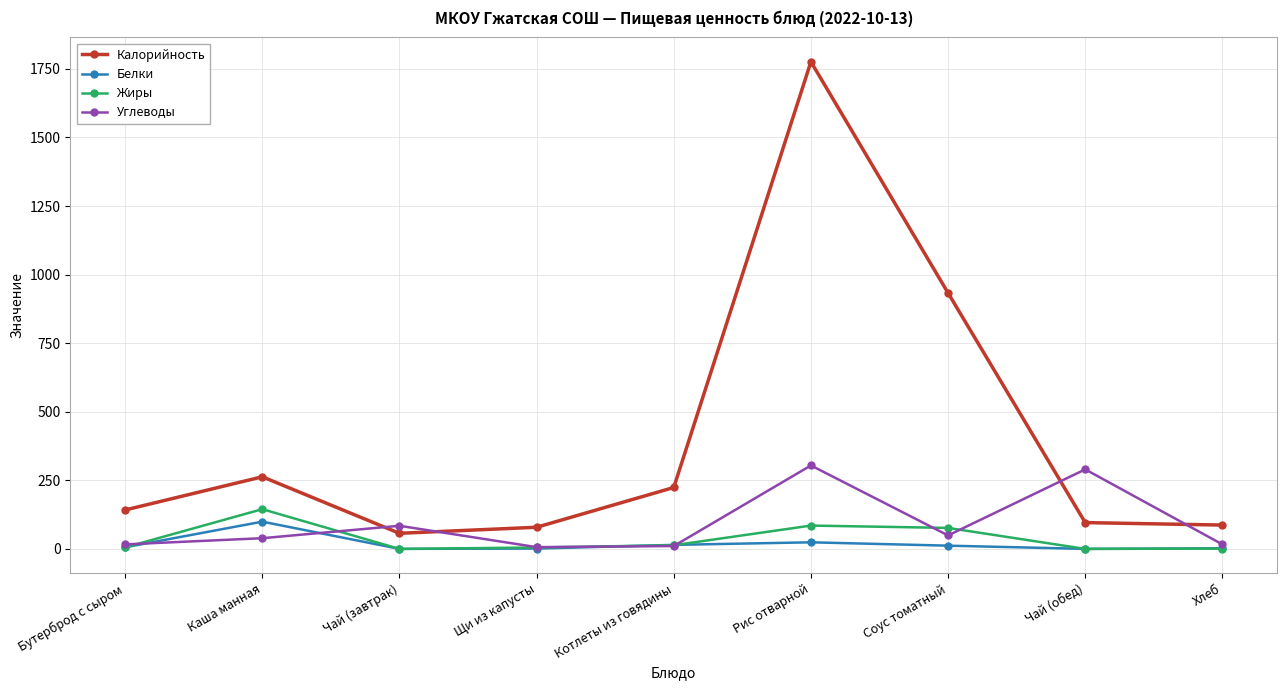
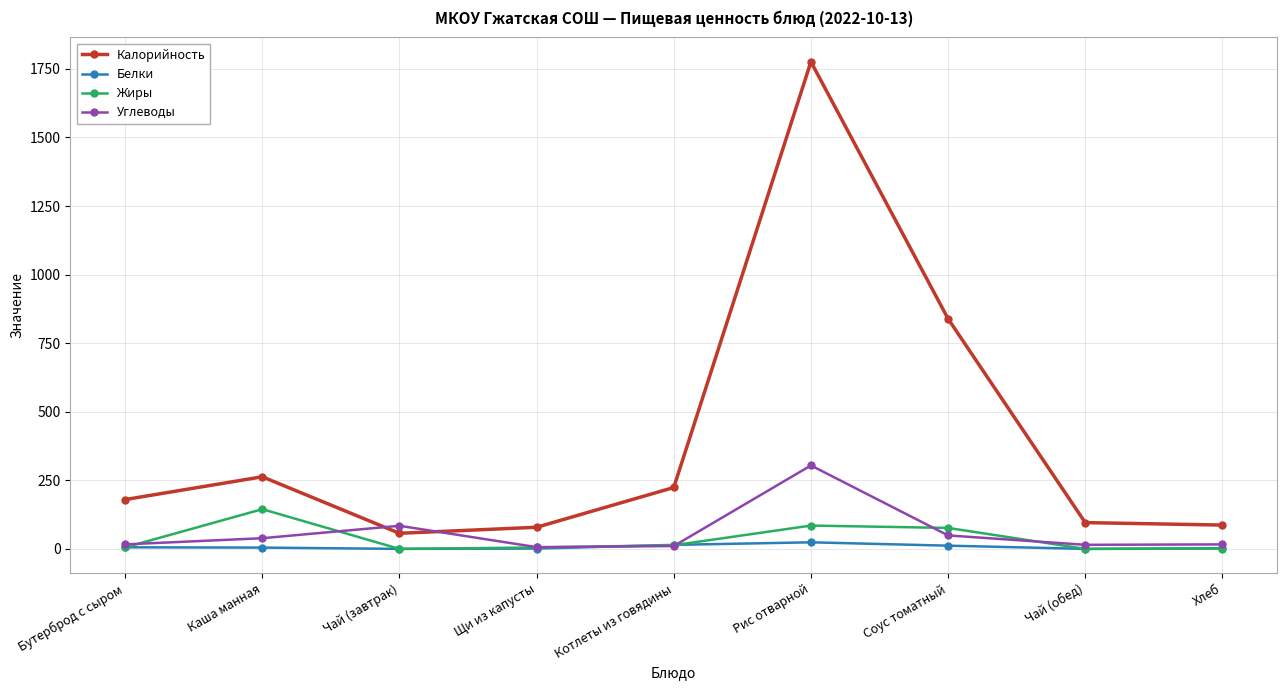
  {
    "Калорийность": {
-     "Бутерброд с сыром": 140,
+     "Бутерброд с сыром": 180,
      "Каша манная": 260,
      "Чай (завтрак)": 60,
      "Щи из капусты": 80,
      "Котлеты из говядины": 220,
      "Рис отварной": 1780,
-     "Соус томатный": 930,
+     "Соус томатный": 840,
      "Чай (обед)": 100,
      "Хлеб": 90
    },
    "Белки": {
-     "Каша манная": 100,
+     "Каша манная": 0,
      "Рис отварной": 20,
      "Соус томатный": 10
    },
    "Жиры": {
      "Каша манная": 140,
      "Рис отварной": 90,
      "Соус томатный": 80
    },
    "Углеводы": {
      "Бутерброд с сыром": 20,
      "Каша манная": 40,
      "Чай (завтрак)": 80,
      "Рис отварной": 300,
      "Соус томатный": 50,
-     "Чай (обед)": 290,
+     "Чай (обед)": 20,
      "Хлеб": 20
    }
  }
